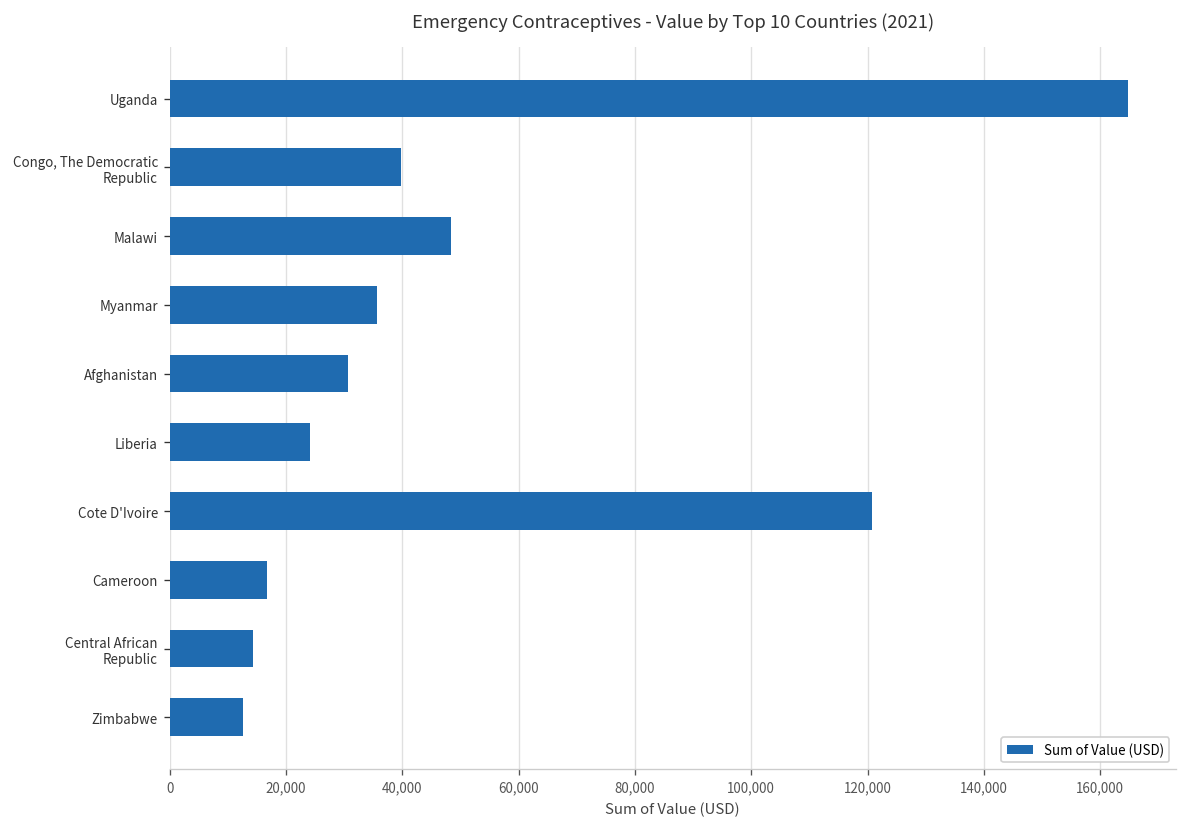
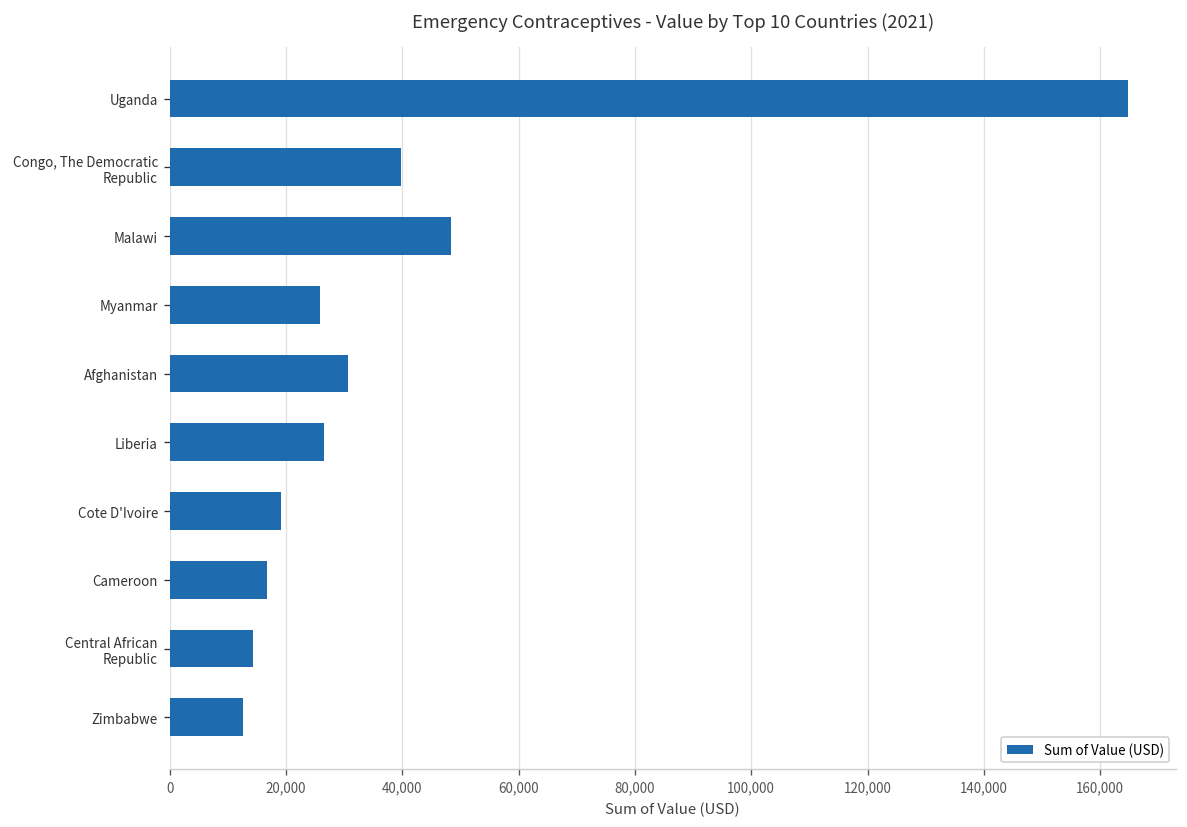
  {
    "Uganda": "165,000",
    "Congo, The Democratic Republic": "40,000",
    "Malawi": "48,000",
-   "Myanmar": "36,000",
+   "Myanmar": "26,000",
    "Afghanistan": "31,000",
-   "Liberia": "24,000",
-   "Cote D'Ivoire": "121,000",
+   "Liberia": "27,000",
+   "Cote D'Ivoire": "19,000",
    "Cameroon": "17,000",
    "Central African Republic": "14,000",
    "Zimbabwe": "13,000"
  }
